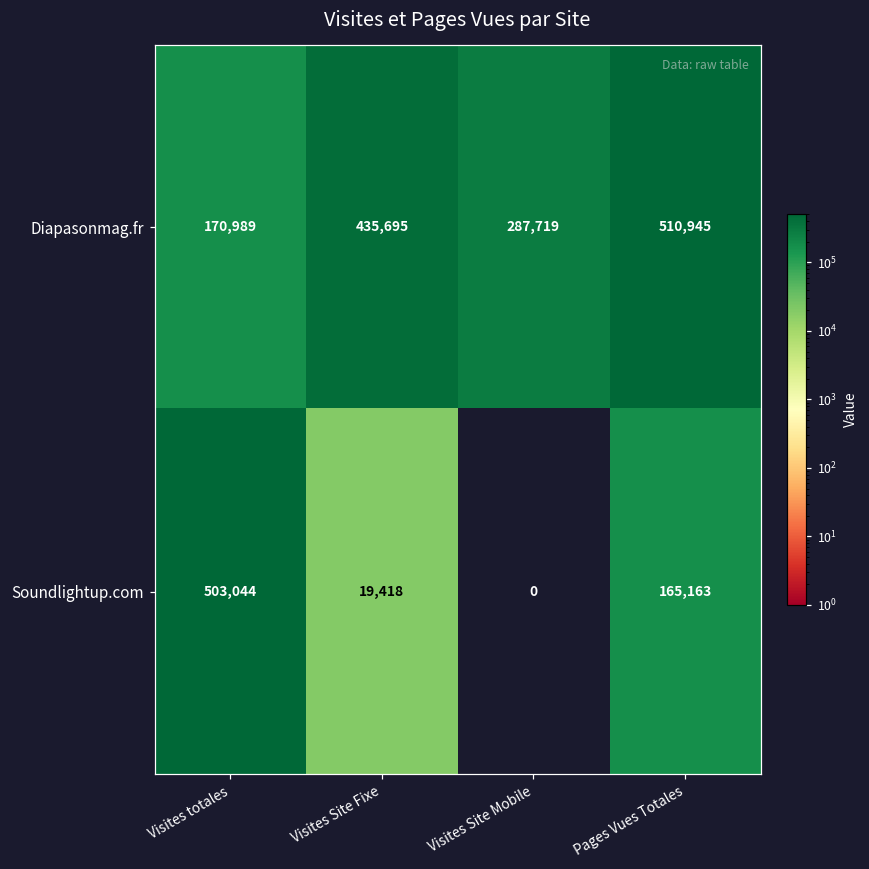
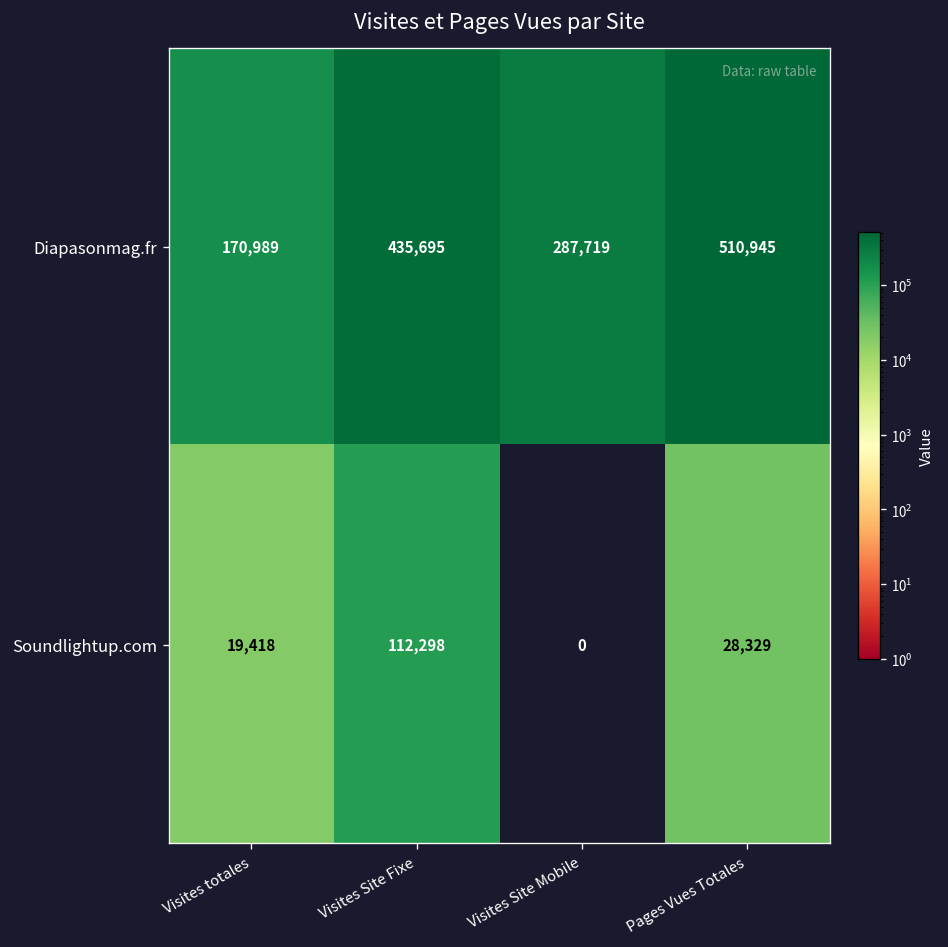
  {
    "Diapasonmag.fr": {
      "Visites totales": "170,989",
      "Visites Site Fixe": "435,695",
      "Visites Site Mobile": "287,719"
    },
    "Soundlightup.com": {
-     "Visites totales": "503,044",
-     "Visites Site Fixe": "19,418",
+     "Visites totales": "19,418",
+     "Visites Site Fixe": "112,298",
      "Visites Site Mobile": "0",
-     "Pages Vues Totales": "165,163"
+     "Pages Vues Totales": "28,329"
    }
  }
